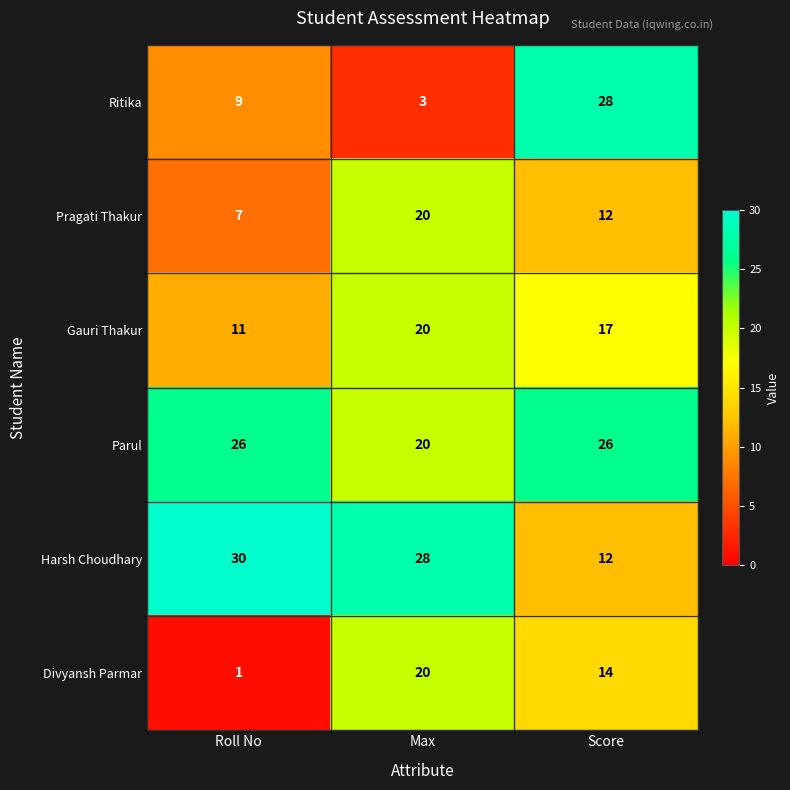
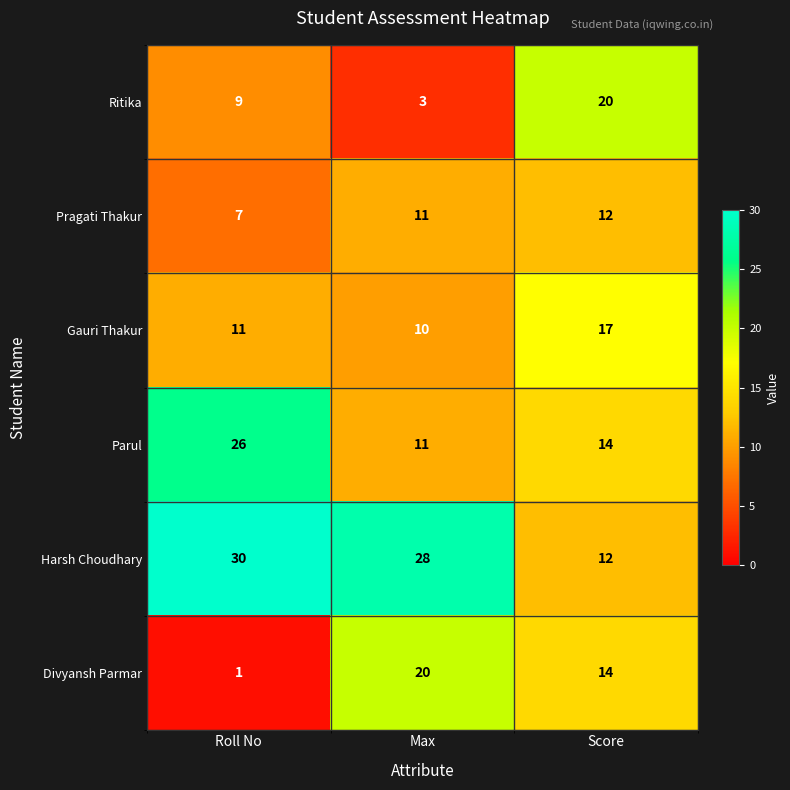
  {
    "Ritika": {
      "Roll No": 9,
      "Max": 3,
-     "Score": 28
+     "Score": 20
    },
    "Pragati Thakur": {
      "Roll No": 7,
-     "Max": 20,
+     "Max": 11,
      "Score": 12
    },
    "Gauri Thakur": {
      "Roll No": 11,
-     "Max": 20,
+     "Max": 10,
      "Score": 17
    },
    "Parul": {
      "Roll No": 26,
-     "Max": 20,
-     "Score": 26
+     "Max": 11,
+     "Score": 14
    },
    "Harsh Choudhary": {
      "Roll No": 30,
      "Max": 28,
      "Score": 12
    },
    "Divyansh Parmar": {
      "Roll No": 1,
      "Max": 20,
      "Score": 14
    }
  }
